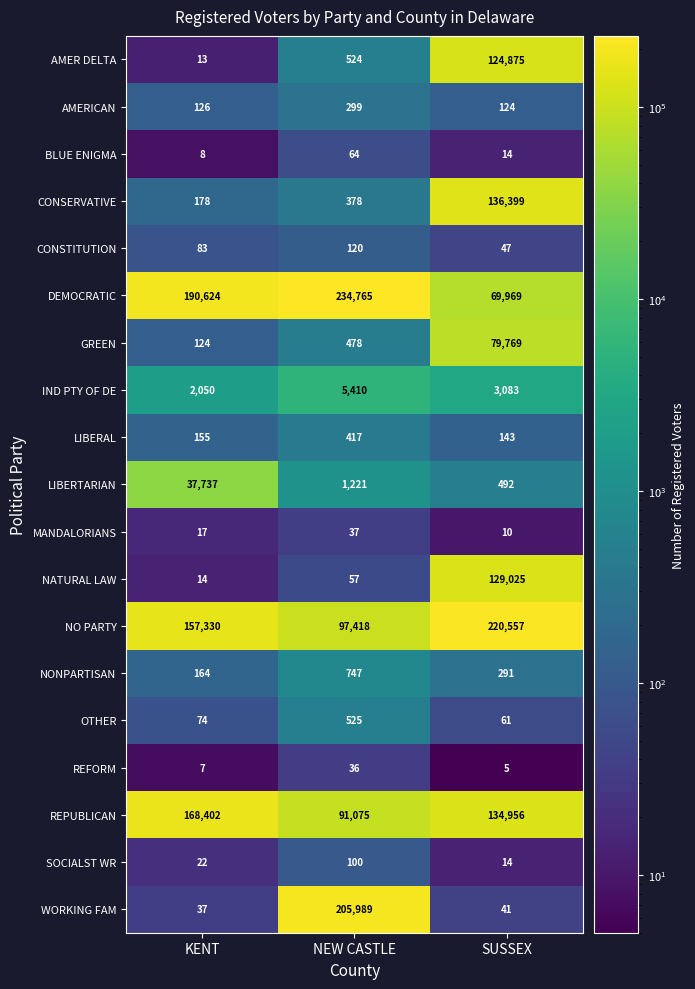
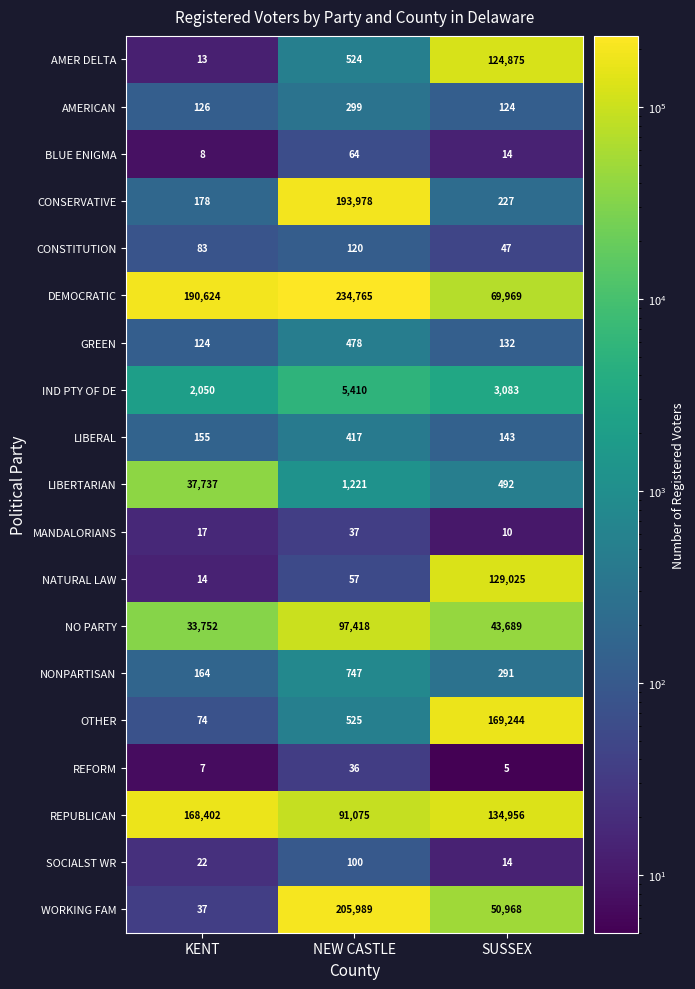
  {
    "AMER DELTA": {
      "KENT": "13",
      "NEW CASTLE": "524",
      "SUSSEX": "124,875"
    },
    "AMERICAN": {
      "KENT": "126",
      "NEW CASTLE": "299",
      "SUSSEX": "124"
    },
    "BLUE ENIGMA": {
      "KENT": "8",
      "NEW CASTLE": "64",
      "SUSSEX": "14"
    },
    "CONSERVATIVE": {
      "KENT": "178",
-     "NEW CASTLE": "378",
-     "SUSSEX": "136,399"
+     "NEW CASTLE": "193,978",
+     "SUSSEX": "227"
    },
    "CONSTITUTION": {
      "KENT": "83",
      "NEW CASTLE": "120",
      "SUSSEX": "47"
    },
    "DEMOCRATIC": {
      "KENT": "190,624",
      "NEW CASTLE": "234,765",
      "SUSSEX": "69,969"
    },
    "GREEN": {
      "KENT": "124",
      "NEW CASTLE": "478",
-     "SUSSEX": "79,769"
+     "SUSSEX": "132"
    },
    "IND PTY OF DE": {
      "KENT": "2,050",
      "NEW CASTLE": "5,410",
      "SUSSEX": "3,083"
    },
    "LIBERAL": {
      "KENT": "155",
      "NEW CASTLE": "417",
      "SUSSEX": "143"
    },
    "LIBERTARIAN": {
      "KENT": "37,737",
      "NEW CASTLE": "1,221",
      "SUSSEX": "492"
    },
    "MANDALORIANS": {
      "KENT": "17",
      "NEW CASTLE": "37",
      "SUSSEX": "10"
    },
    "NATURAL LAW": {
      "KENT": "14",
      "NEW CASTLE": "57",
      "SUSSEX": "129,025"
    },
    "NO PARTY": {
-     "KENT": "157,330",
+     "KENT": "33,752",
      "NEW CASTLE": "97,418",
-     "SUSSEX": "220,557"
+     "SUSSEX": "43,689"
    },
    "NONPARTISAN": {
      "KENT": "164",
      "NEW CASTLE": "747",
      "SUSSEX": "291"
    },
    "OTHER": {
      "KENT": "74",
      "NEW CASTLE": "525",
-     "SUSSEX": "61"
+     "SUSSEX": "169,244"
    },
    "REFORM": {
      "KENT": "7",
      "NEW CASTLE": "36",
      "SUSSEX": "5"
    },
    "REPUBLICAN": {
      "KENT": "168,402",
      "NEW CASTLE": "91,075",
      "SUSSEX": "134,956"
    },
    "SOCIALST WR": {
      "KENT": "22",
      "NEW CASTLE": "100",
      "SUSSEX": "14"
    },
    "WORKING FAM": {
      "KENT": "37",
      "NEW CASTLE": "205,989",
-     "SUSSEX": "41"
+     "SUSSEX": "50,968"
    }
  }
